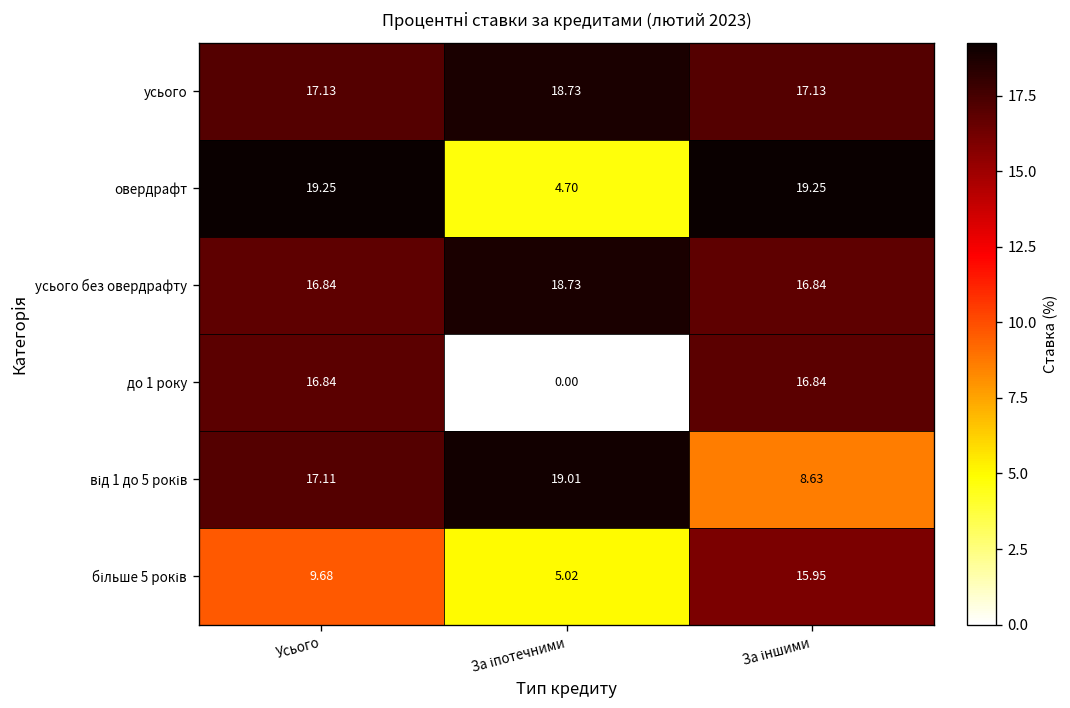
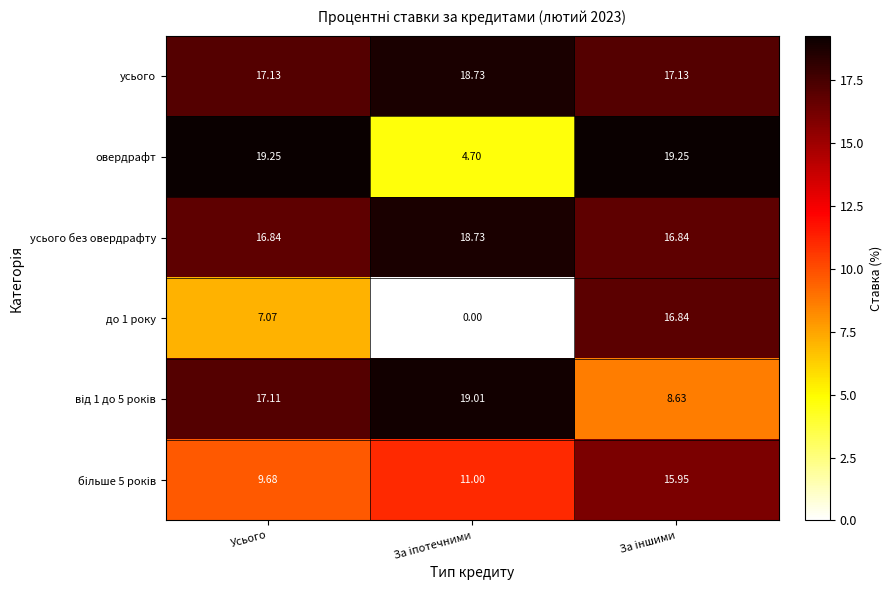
  {
    "усього": {
      "Усього": 17.13,
      "За іпотечними": 18.73,
      "За іншими": 17.13
    },
    "овердрафт": {
      "Усього": 19.25,
      "За іпотечними": 4.70,
      "За іншими": 19.25
    },
    "усього без овердрафту": {
      "Усього": 16.84,
      "За іпотечними": 18.73,
      "За іншими": 16.84
    },
    "до 1 року": {
-     "Усього": 16.84,
+     "Усього": 7.07,
      "За іпотечними": 0.00,
      "За іншими": 16.84
    },
    "від 1 до 5 років": {
      "Усього": 17.11,
      "За іпотечними": 19.01,
      "За іншими": 8.63
    },
    "більше 5 років": {
      "Усього": 9.68,
-     "За іпотечними": 5.02,
+     "За іпотечними": 11.00,
      "За іншими": 15.95
    }
  }
